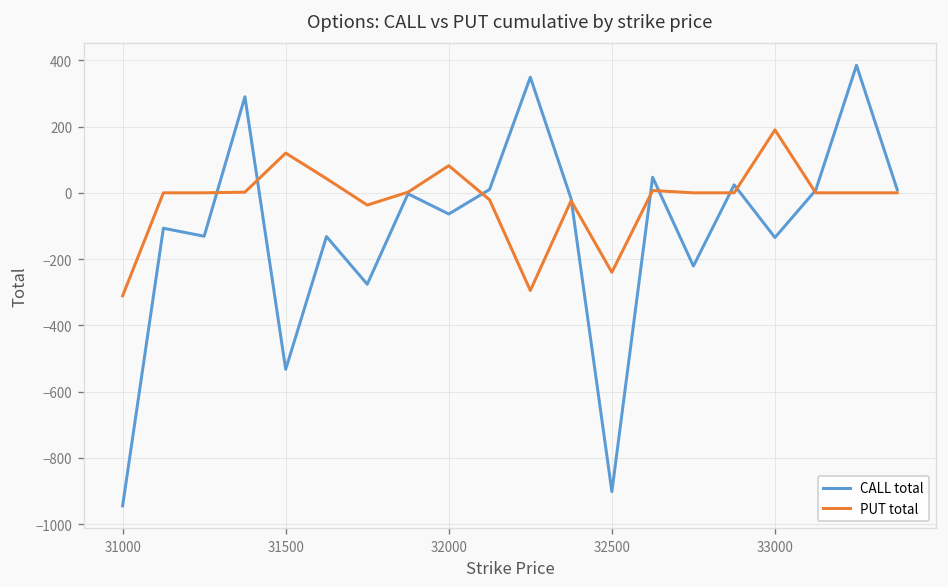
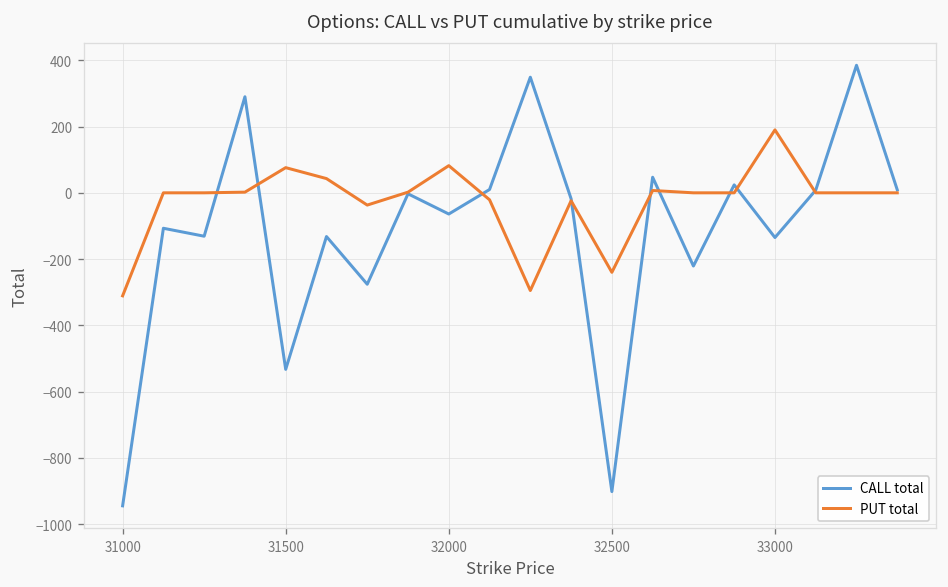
  {
    "CALL total": {
      "31000": -950,
      "31500": -530,
      "32000": -60,
      "32500": -900,
      "33000": -140
    },
    "PUT total": {
      "31000": -310,
-     "31500": 120,
+     "31500": 80,
      "32000": 80,
      "32500": -240,
      "33000": 190
    }
  }
